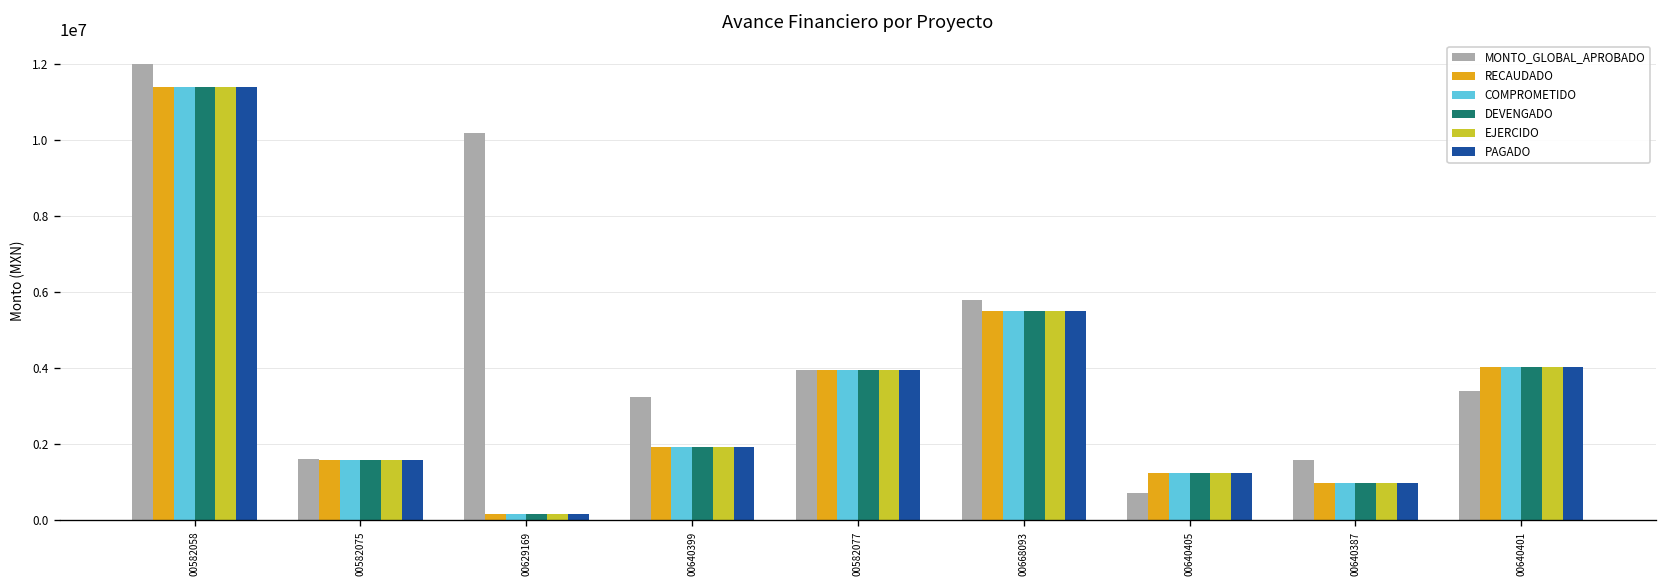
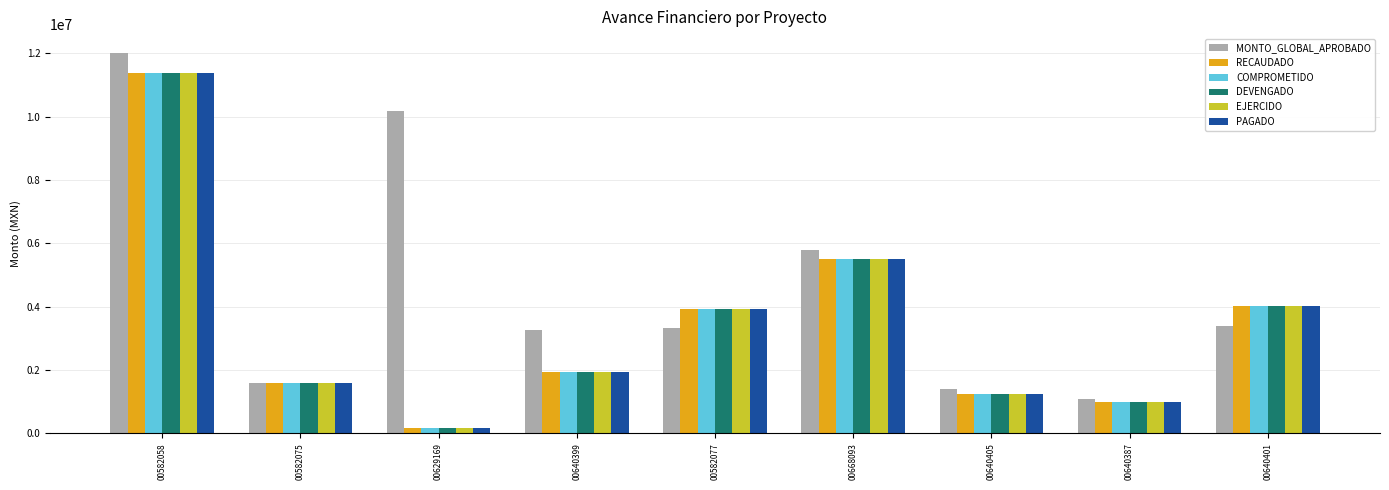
  {
    "MONTO_GLOBAL_APROBADO": {
      "00582058": 12000000,
      "00582075": 1600000,
      "00629169": 10200000,
      "00640399": 3200000,
-     "00582077": 3900000,
+     "00582077": 3300000,
      "00668093": 5800000,
-     "00640405": 700000,
-     "00640387": 1600000,
+     "00640405": 1400000,
+     "00640387": 1100000,
      "00640401": 3400000
    },
    "COMPROMETIDO": {
      "00582058": 11400000,
      "00582075": 1600000,
      "00629169": 200000,
      "00640399": 1900000,
      "00582077": 3900000,
      "00668093": 5500000,
      "00640405": 1200000,
      "00640387": 1000000,
      "00640401": 4000000
    },
    "DEVENGADO": {
      "00582058": 11400000,
      "00582075": 1600000,
      "00629169": 200000,
      "00640399": 1900000,
      "00582077": 3900000,
      "00668093": 5500000,
      "00640405": 1200000,
      "00640387": 1000000,
      "00640401": 4000000
    },
    "PAGADO": {
      "00582058": 11400000,
      "00582075": 1600000,
      "00629169": 200000,
      "00640399": 1900000,
      "00582077": 3900000,
      "00668093": 5500000,
      "00640405": 1200000,
      "00640387": 1000000,
      "00640401": 4000000
    }
  }
